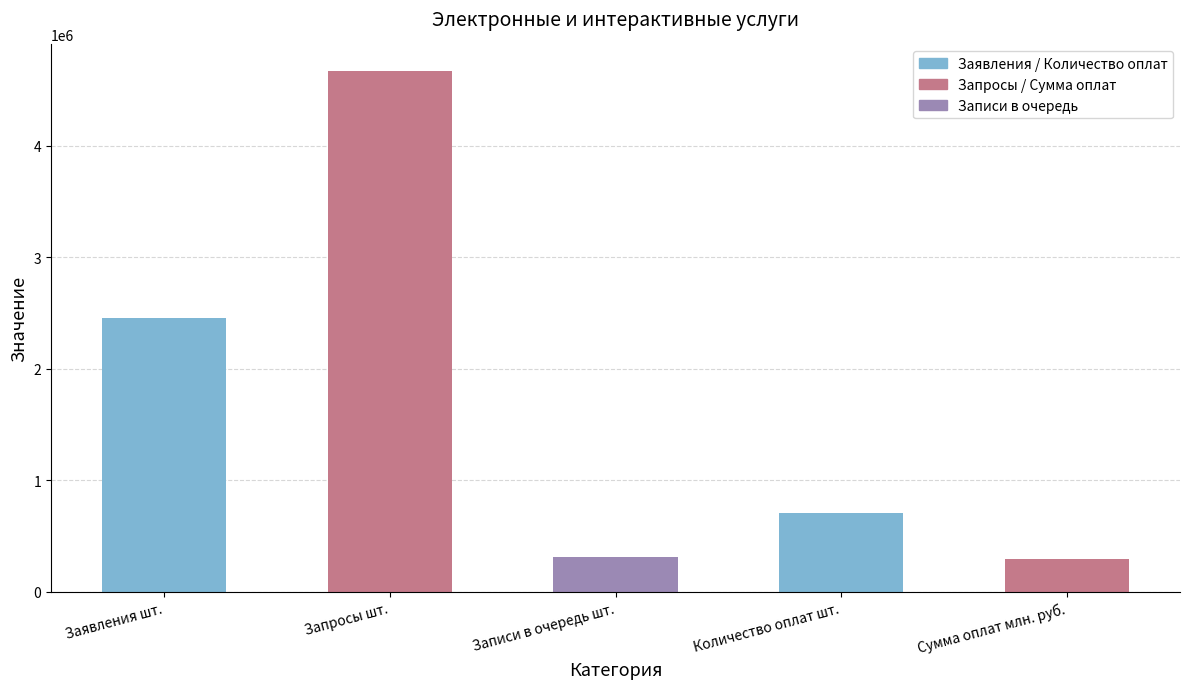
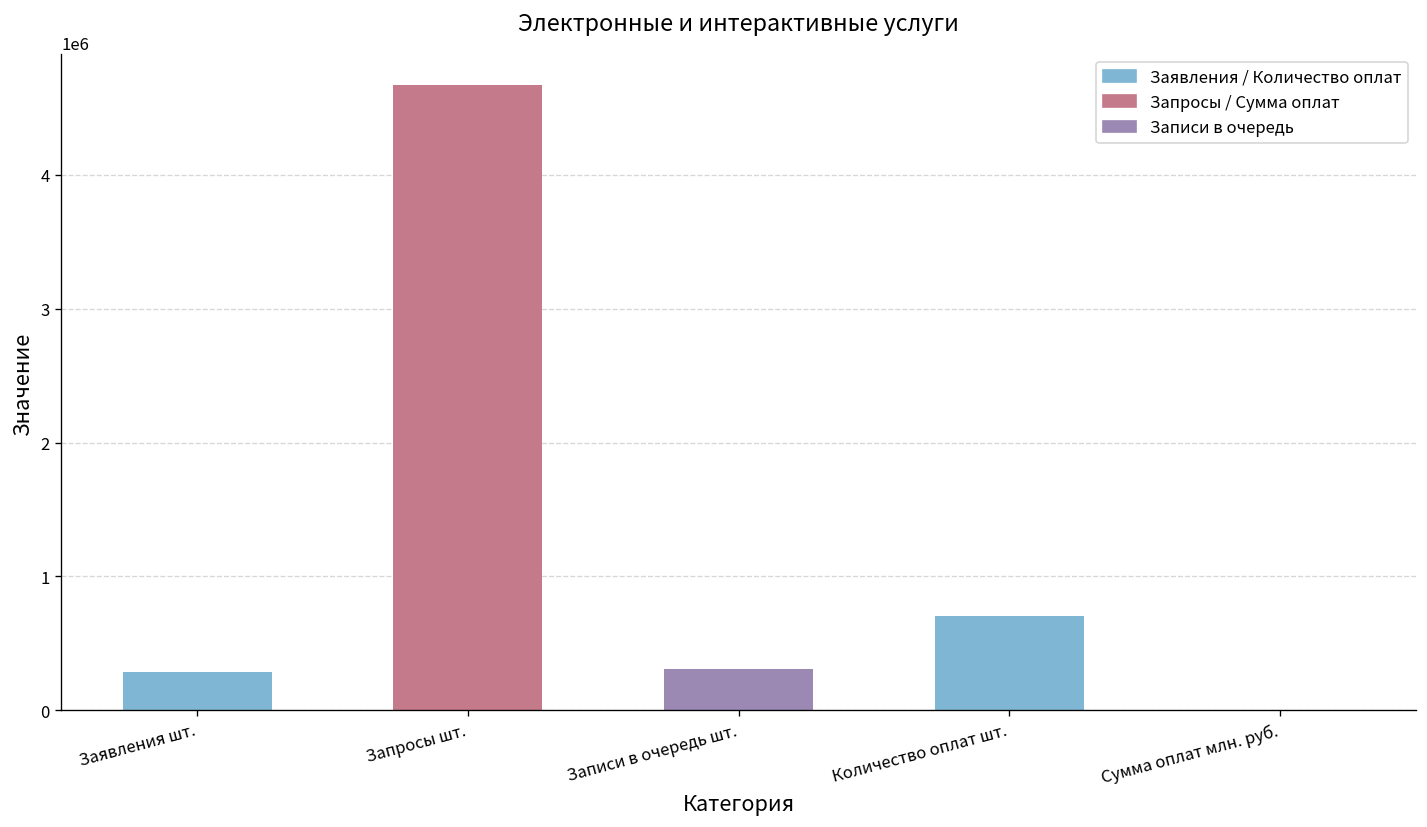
  {
-   "Заявления шт.": 2450000,
+   "Заявления шт.": 290000,
    "Запросы шт.": 4670000,
    "Записи в очередь шт.": 310000,
    "Количество оплат шт.": 710000,
-   "Сумма оплат млн. руб.": 290000
+   "Сумма оплат млн. руб.": 0
  }
